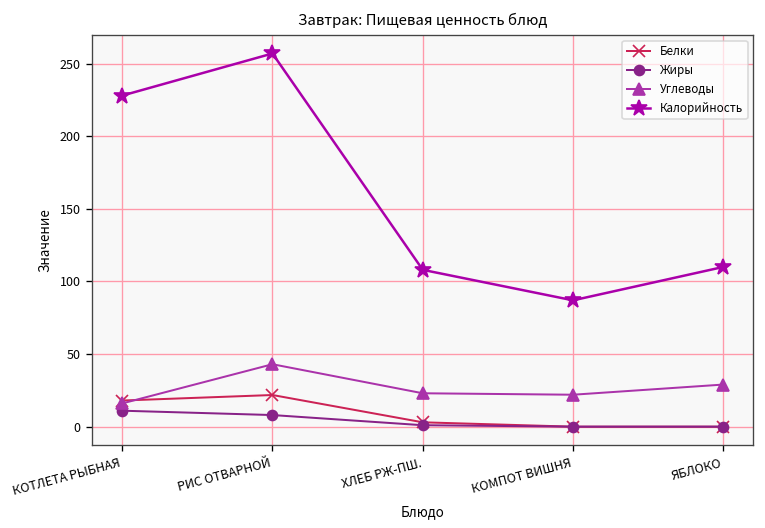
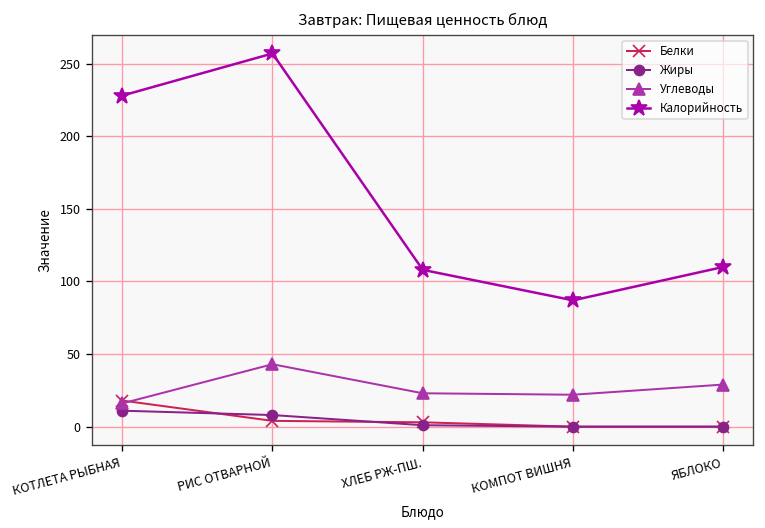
  {
    "Белки": {
-     "РИС ОТВАРНОЙ": 22
+     "РИС ОТВАРНОЙ": 4
    }
  }
